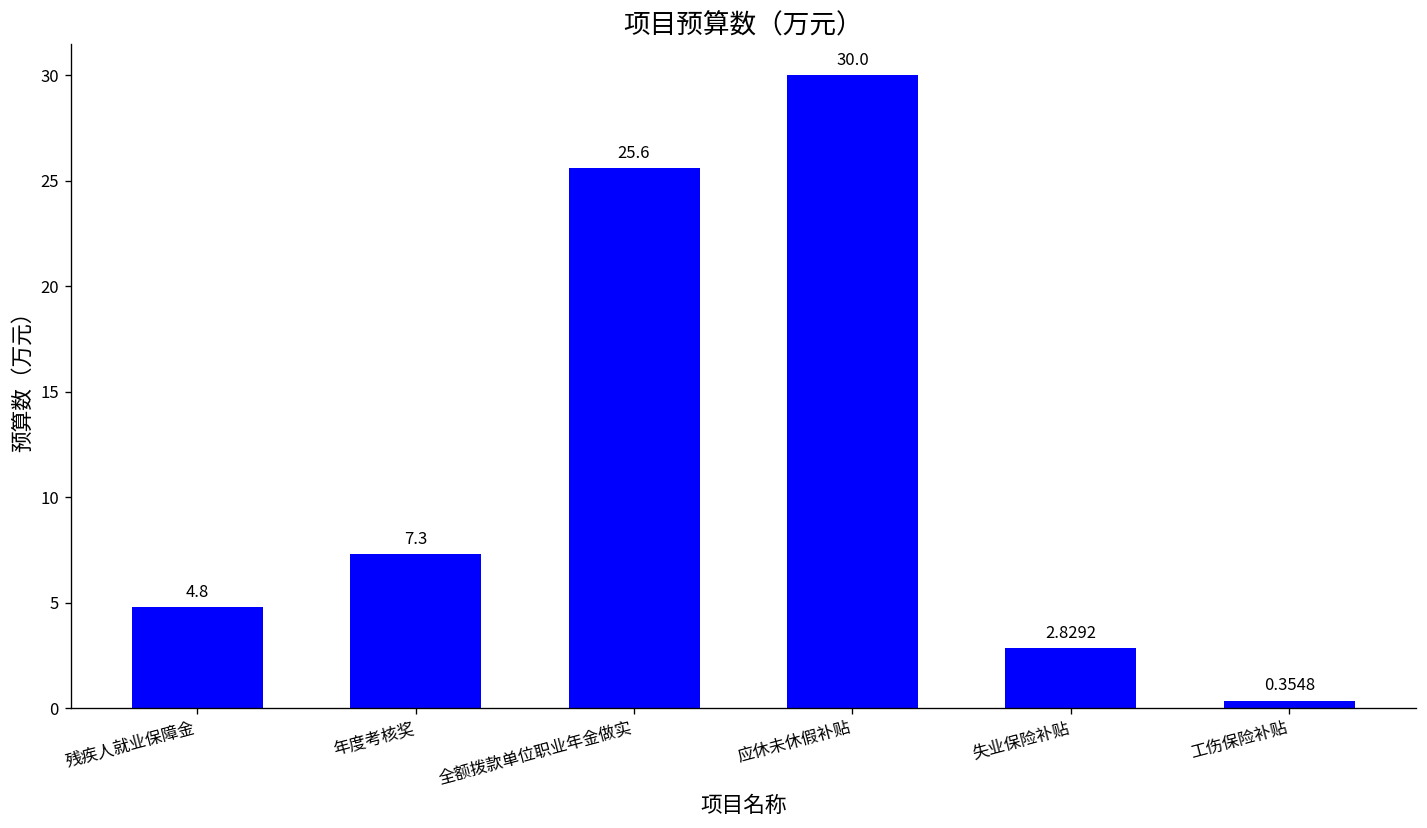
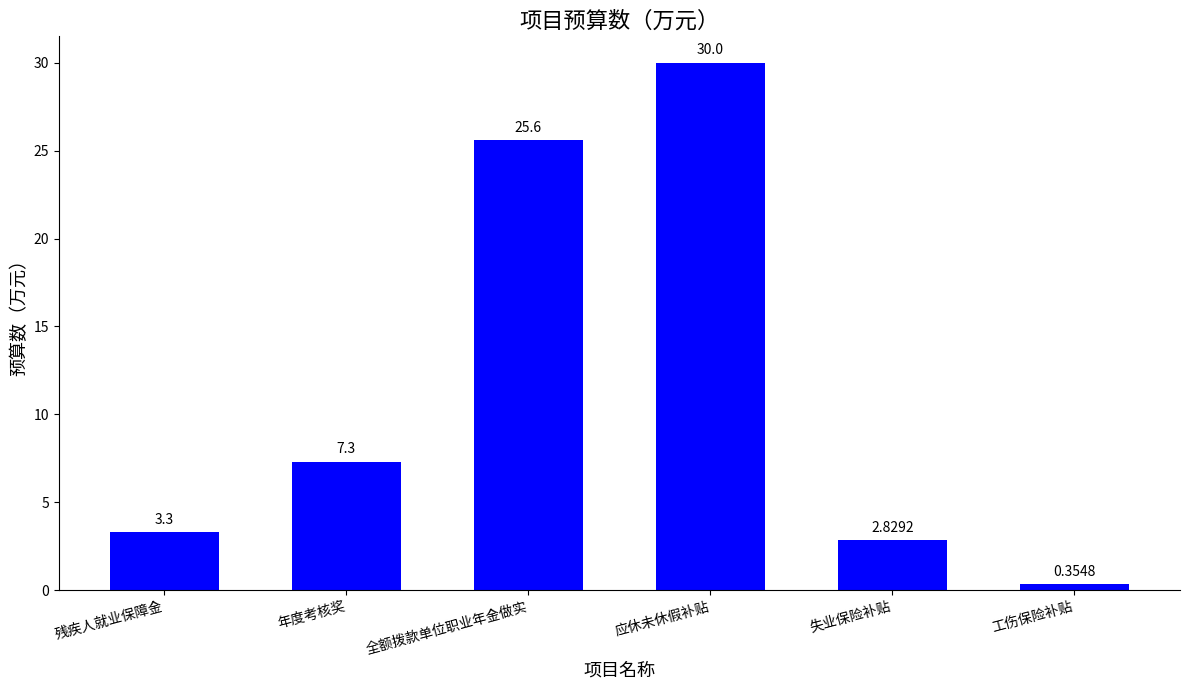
  {
-   "残疾人就业保障金": 4.8,
+   "残疾人就业保障金": 3.3,
    "年度考核奖": 7.3,
    "全额拨款单位职业年金做实": 25.6,
    "应休未休假补贴": 30.0,
    "失业保险补贴": 2.8292,
    "工伤保险补贴": 0.3548
  }
